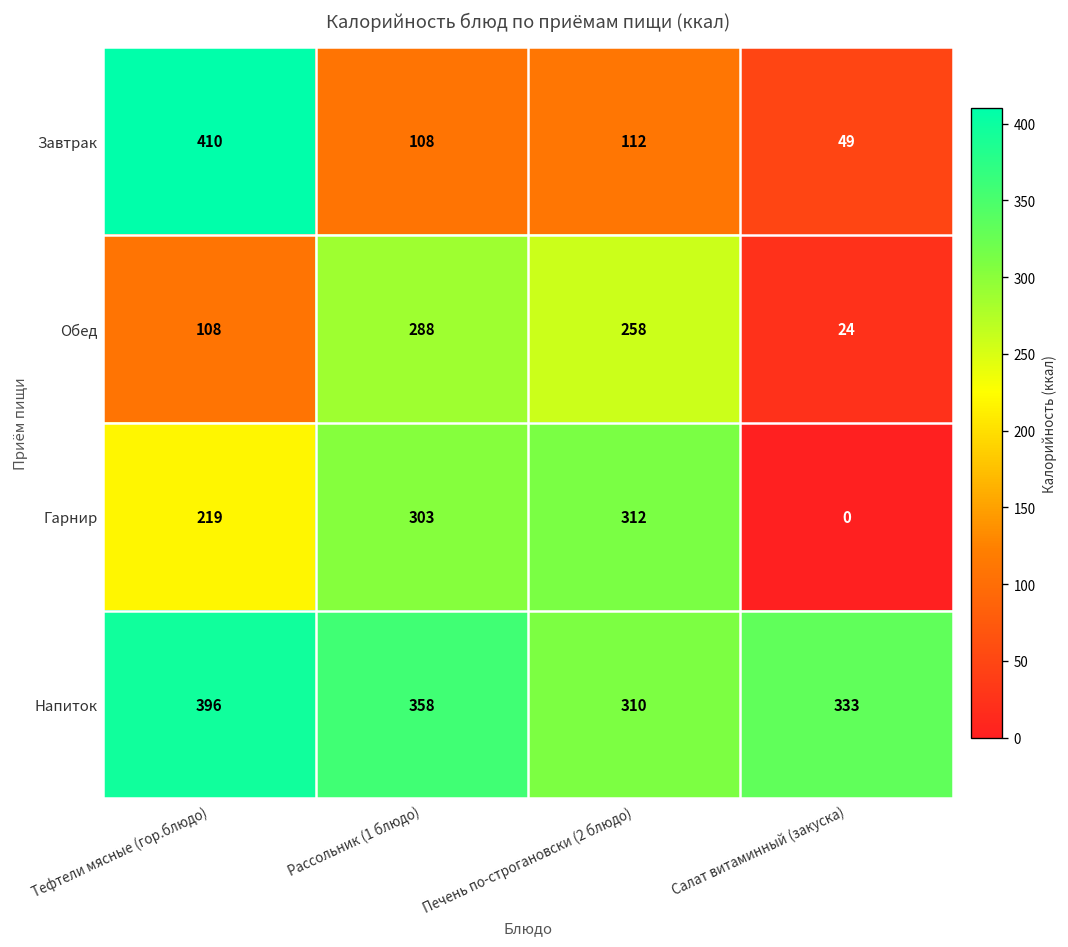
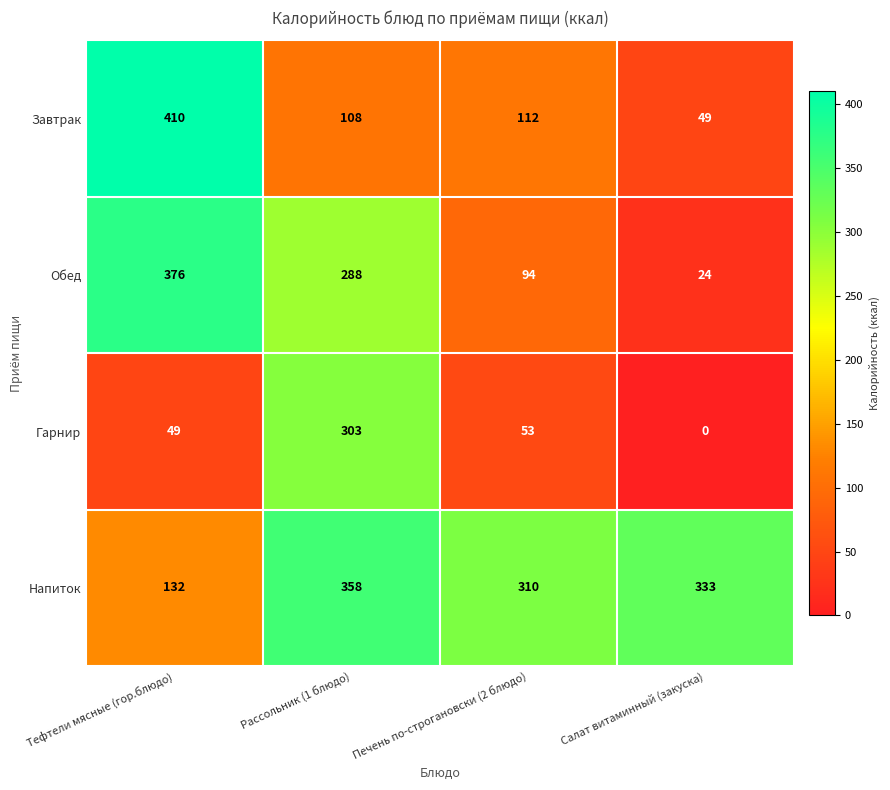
  {
    "Завтрак": {
      "Тефтели мясные (гор.блюдо)": 410,
      "Рассольник (1 блюдо)": 108,
      "Печень по-строгановски (2 блюдо)": 112,
      "Салат витаминный (закуска)": 49
    },
    "Обед": {
-     "Тефтели мясные (гор.блюдо)": 108,
+     "Тефтели мясные (гор.блюдо)": 376,
      "Рассольник (1 блюдо)": 288,
-     "Печень по-строгановски (2 блюдо)": 258,
+     "Печень по-строгановски (2 блюдо)": 94,
      "Салат витаминный (закуска)": 24
    },
    "Гарнир": {
-     "Тефтели мясные (гор.блюдо)": 219,
+     "Тефтели мясные (гор.блюдо)": 49,
      "Рассольник (1 блюдо)": 303,
-     "Печень по-строгановски (2 блюдо)": 312,
+     "Печень по-строгановски (2 блюдо)": 53,
      "Салат витаминный (закуска)": 0
    },
    "Напиток": {
-     "Тефтели мясные (гор.блюдо)": 396,
+     "Тефтели мясные (гор.блюдо)": 132,
      "Рассольник (1 блюдо)": 358,
      "Печень по-строгановски (2 блюдо)": 310,
      "Салат витаминный (закуска)": 333
    }
  }
